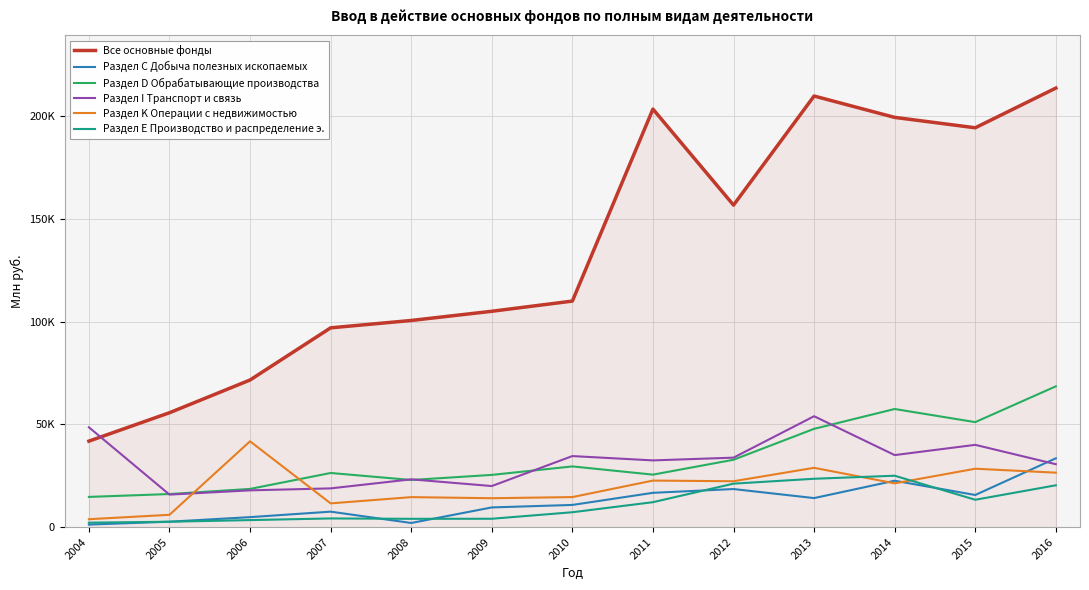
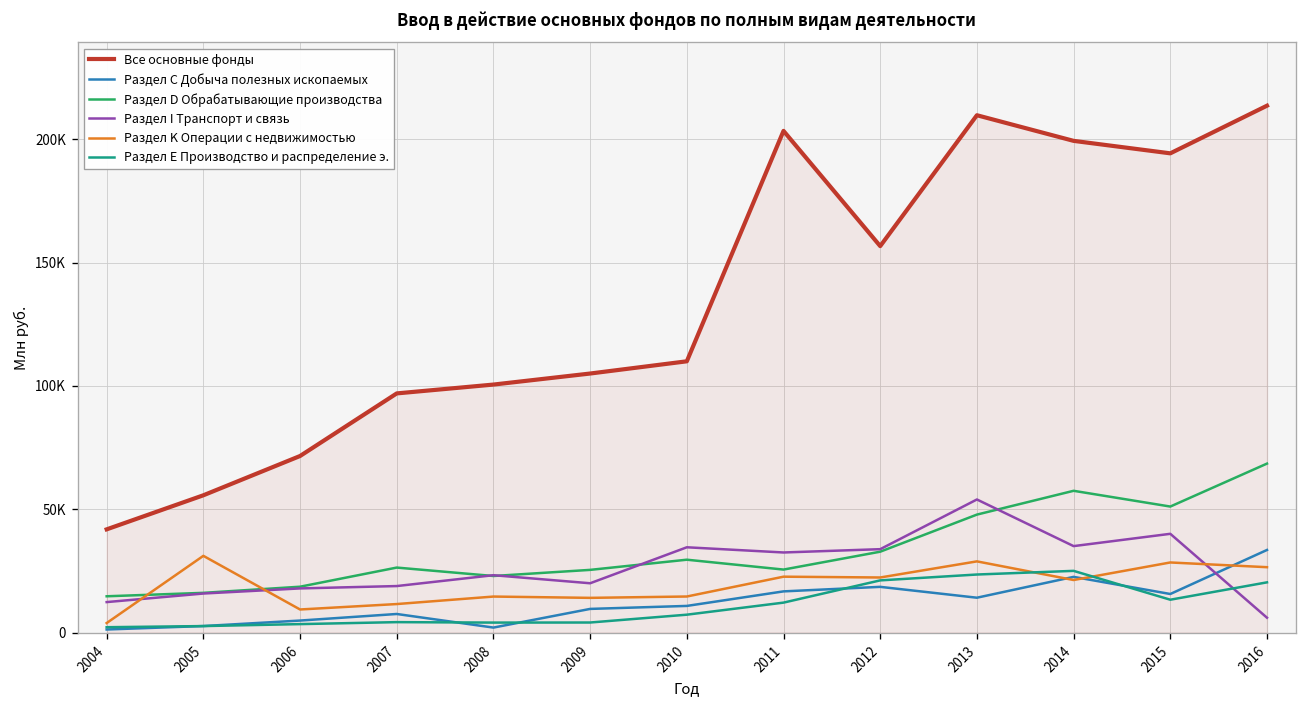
  {
    "Все основные фонды": {
      "2004": 42000,
      "2005": 56000,
      "2006": 72000,
      "2007": 97000,
      "2008": 101000,
      "2009": 105000,
      "2010": 110000,
      "2011": 203000,
      "2012": 157000,
      "2013": 210000,
      "2014": 199000,
      "2015": 194000,
      "2016": 214000
    },
    "Раздел С Добыча полезных ископаемых": {
      "2006": 5000,
      "2007": 8000,
      "2008": 2000,
      "2009": 10000,
      "2010": 11000,
      "2011": 17000,
      "2012": 19000,
      "2013": 14000,
      "2014": 23000,
      "2015": 16000,
      "2016": 33000
    },
    "Раздел I Транспорт и связь": {
-     "2004": 49000,
+     "2004": 12000,
      "2007": 19000,
      "2009": 20000,
      "2010": 35000,
      "2011": 32000,
      "2013": 54000,
      "2014": 35000,
      "2015": 40000,
-     "2016": 31000
+     "2016": 6000
    },
    "Раздел K Операции с недвижимостью": {
      "2004": 4000,
-     "2005": 6000,
-     "2006": 42000,
+     "2005": 31000,
+     "2006": 9000,
      "2007": 12000,
      "2008": 15000,
      "2009": 14000,
      "2010": 15000,
      "2011": 23000,
      "2013": 29000,
      "2014": 21000,
      "2015": 28000,
      "2016": 27000
    }
  }
